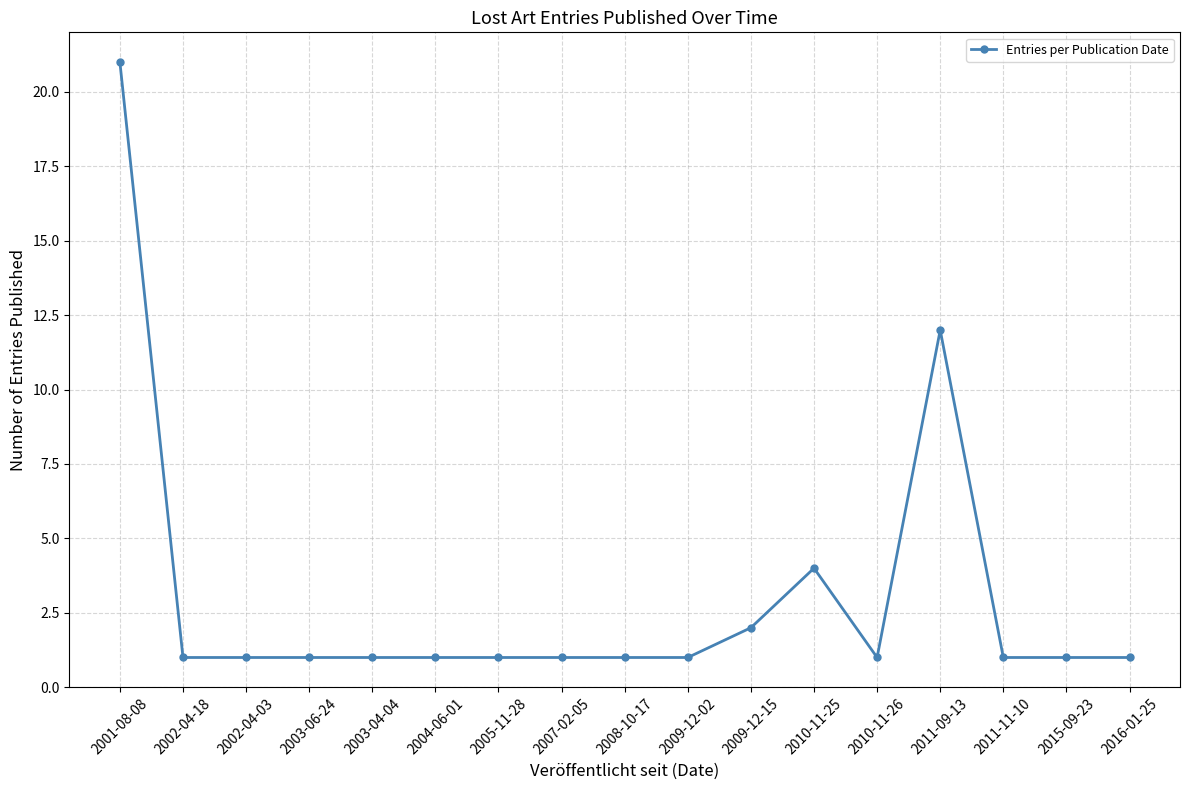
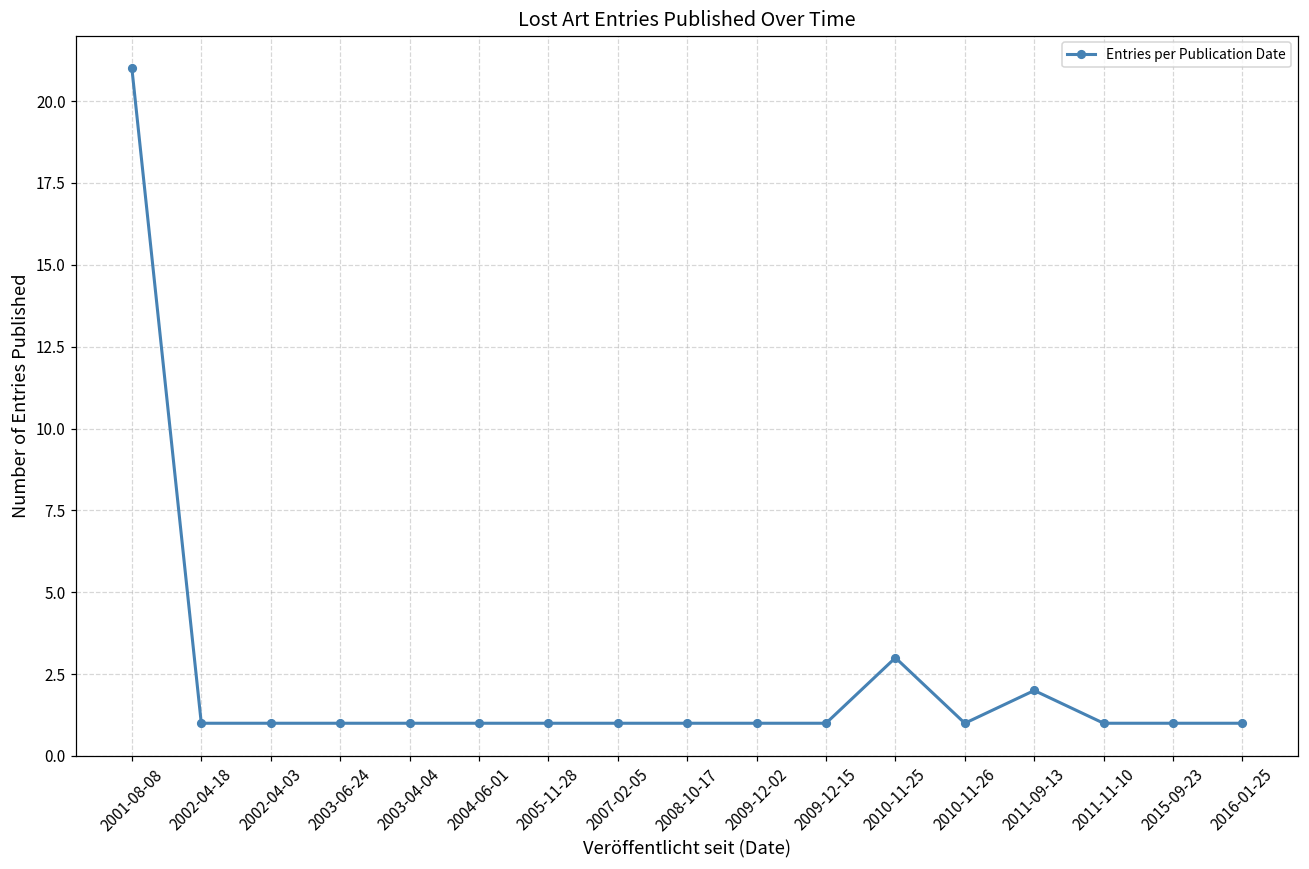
  {
    "2001-08-08": 21,
    "2002-04-18": 1,
    "2002-04-03": 1,
    "2003-06-24": 1,
    "2003-04-04": 1,
    "2004-06-01": 1,
    "2005-11-28": 1,
    "2007-02-05": 1,
    "2008-10-17": 1,
    "2009-12-02": 1,
-   "2009-12-15": 2,
-   "2010-11-25": 4,
+   "2009-12-15": 1,
+   "2010-11-25": 3,
    "2010-11-26": 1,
-   "2011-09-13": 12,
+   "2011-09-13": 2,
    "2011-11-10": 1,
    "2015-09-23": 1,
    "2016-01-25": 1
  }
